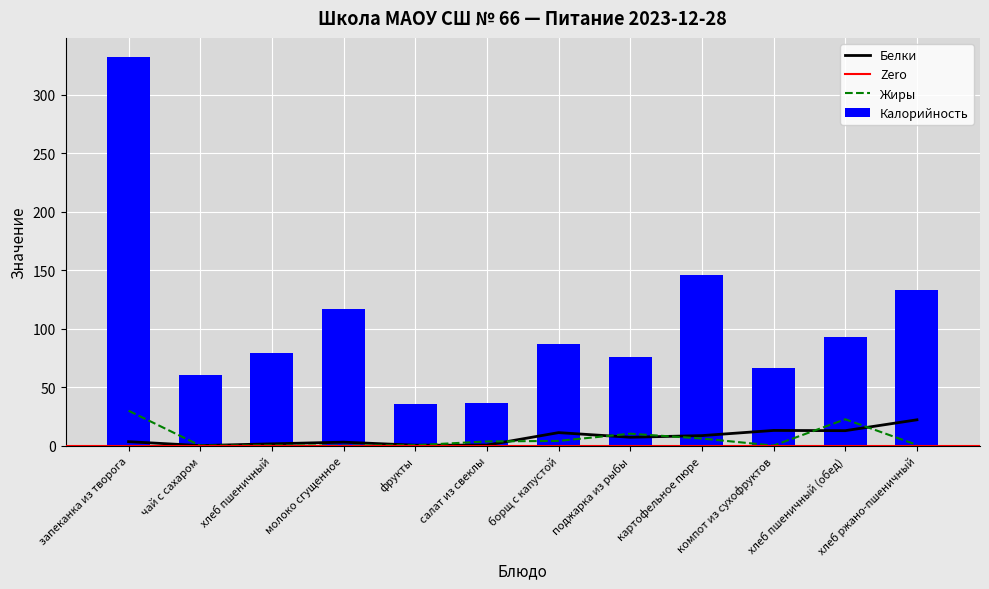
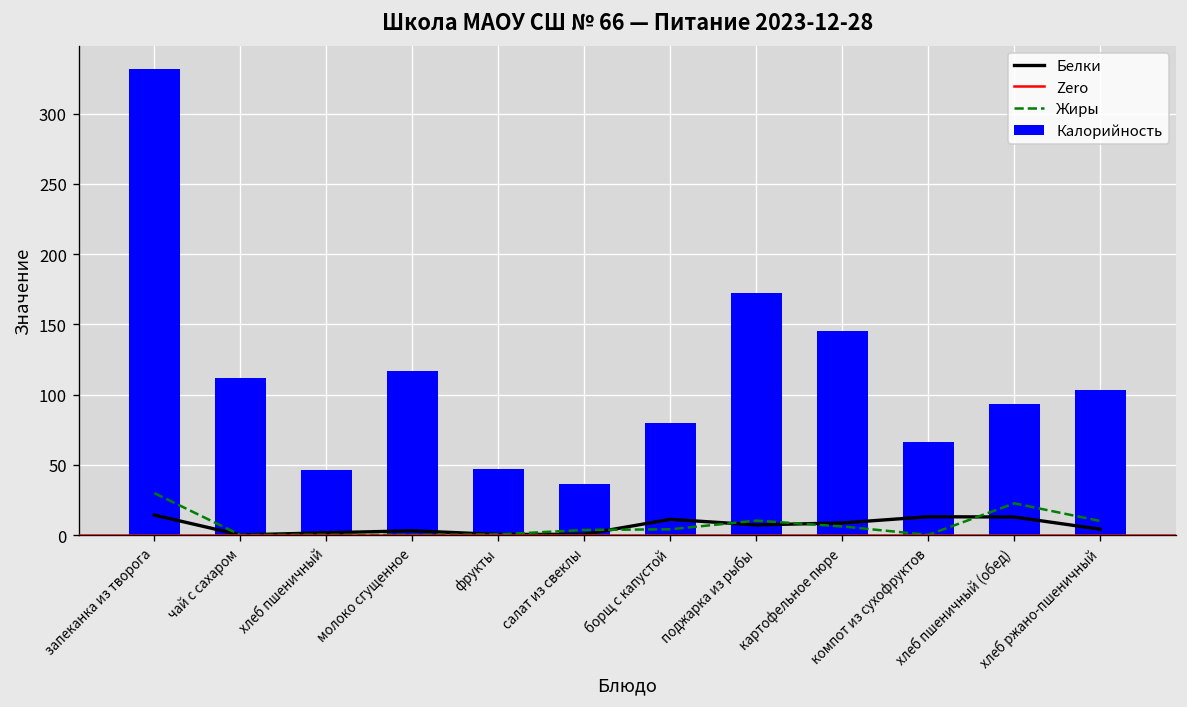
  {
    "Белки": {
-     "запеканка из творога": 3,
+     "запеканка из творога": 14,
      "молоко сгущенное": 3,
      "салат из свеклы": 1,
      "борщ с капустой": 11,
      "поджарка из рыбы": 7,
      "картофельное пюре": 9,
      "компот из сухофруктов": 13,
      "хлеб пшеничный (обед)": 13,
-     "хлеб ржано-пшеничный": 22
+     "хлеб ржано-пшеничный": 4
    },
    "Калорийность": {
      "запеканка из творога": 332,
-     "чай с сахаром": 60,
-     "хлеб пшеничный": 79,
+     "чай с сахаром": 112,
+     "хлеб пшеничный": 47,
      "молоко сгущенное": 117,
-     "фрукты": 36,
+     "фрукты": 47,
      "салат из свеклы": 36,
-     "борщ с капустой": 87,
-     "поджарка из рыбы": 76,
+     "борщ с капустой": 80,
+     "поджарка из рыбы": 172,
      "картофельное пюре": 146,
      "компот из сухофруктов": 66,
      "хлеб пшеничный (обед)": 93,
-     "хлеб ржано-пшеничный": 133
+     "хлеб ржано-пшеничный": 103
    },
    "Жиры": {
      "запеканка из творога": 30,
      "молоко сгущенное": 0,
      "салат из свеклы": 4,
      "борщ с капустой": 4,
      "поджарка из рыбы": 10,
      "картофельное пюре": 6,
      "компот из сухофруктов": 0,
      "хлеб пшеничный (обед)": 23,
-     "хлеб ржано-пшеничный": 1
+     "хлеб ржано-пшеничный": 10
    }
  }
